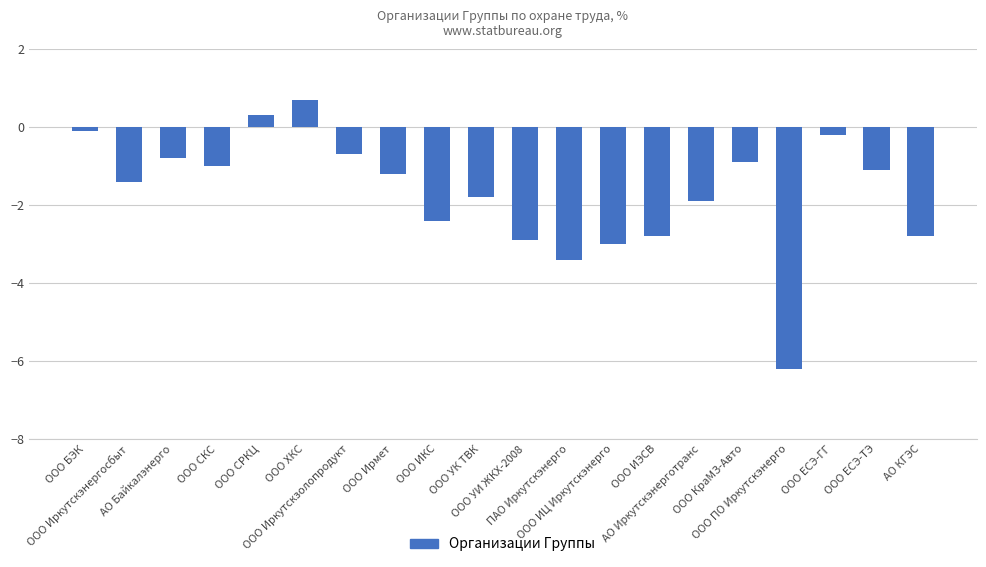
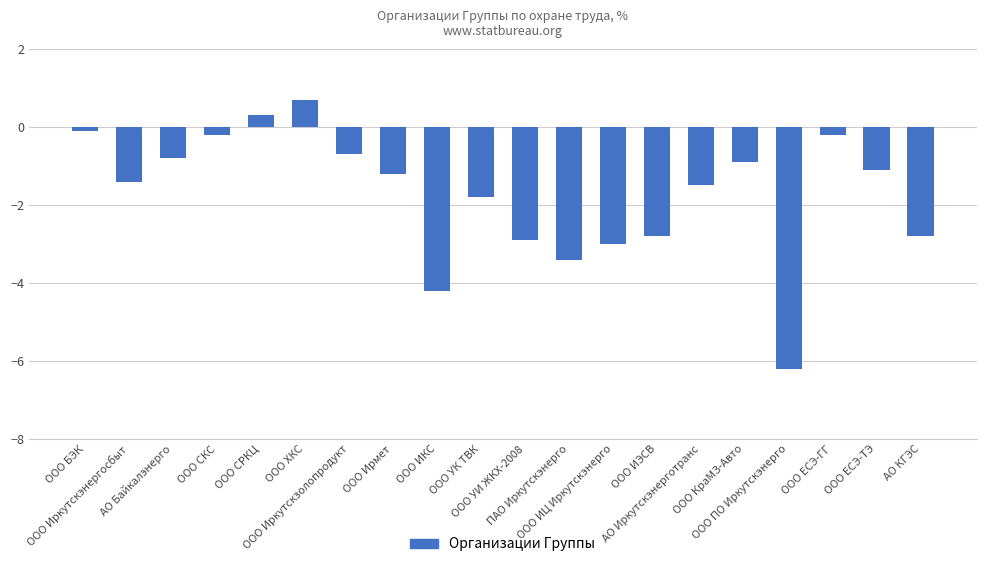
  {
    "ООО БЭК": -0.1,
    "ООО Иркутскэнергосбыт": -1.4,
    "АО Байкалэнерго": -0.8,
-   "ООО СКС": -1.0,
+   "ООО СКС": -0.2,
    "ООО СРКЦ": 0.3,
    "ООО ХКС": 0.7,
    "ООО Иркутскзолопродукт": -0.7,
    "ООО Ирмет": -1.2,
-   "ООО ИКС": -2.4,
+   "ООО ИКС": -4.2,
    "ООО УК ТВК": -1.8,
    "ООО УИ ЖКХ-2008": -2.9,
    "ПАО Иркутскэнерго": -3.4,
    "ООО ИЦ Иркутскэнерго": -3.0,
    "ООО ИЭСВ": -2.8,
-   "АО Иркутскэнерготранс": -1.9,
+   "АО Иркутскэнерготранс": -1.5,
    "ООО КраМЗ-Авто": -0.9,
    "ООО ПО Иркутскэнерго": -6.2,
    "ООО ЕСЭ-ГГ": -0.2,
    "ООО ЕСЭ-ТЭ": -1.1,
    "АО КГЭС": -2.8
  }
